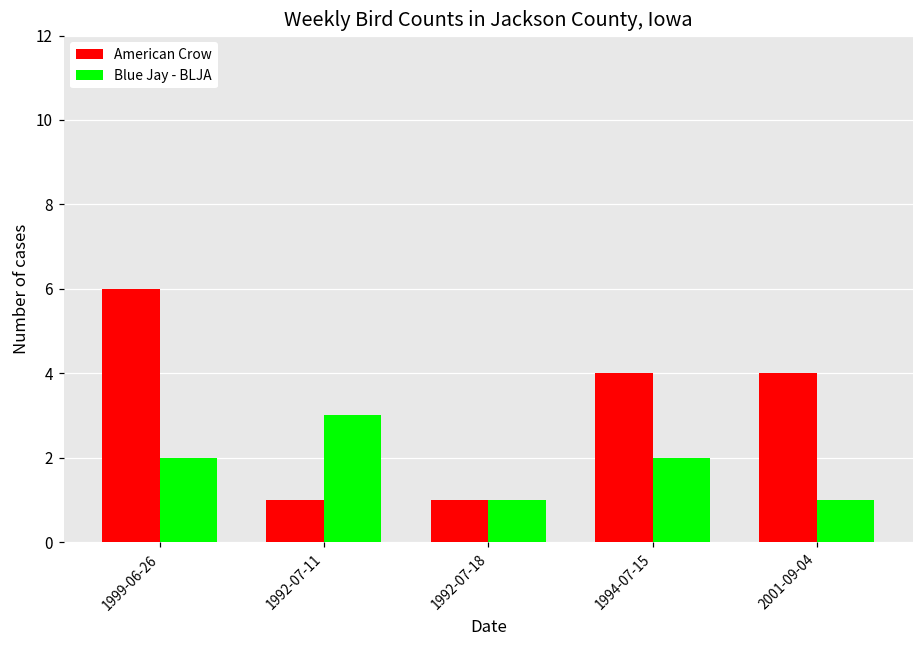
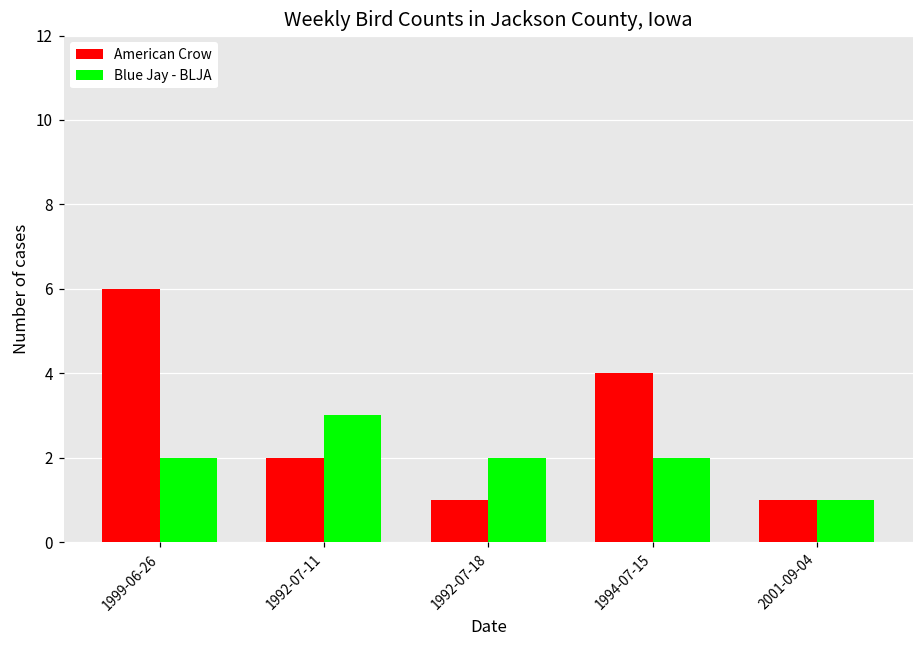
  {
    "American Crow": {
      "1999-06-26": 6,
-     "1992-07-11": 1,
+     "1992-07-11": 2,
      "1992-07-18": 1,
      "1994-07-15": 4,
-     "2001-09-04": 4
+     "2001-09-04": 1
    },
    "Blue Jay - BLJA": {
      "1999-06-26": 2,
      "1992-07-11": 3,
-     "1992-07-18": 1,
+     "1992-07-18": 2,
      "1994-07-15": 2,
      "2001-09-04": 1
    }
  }
